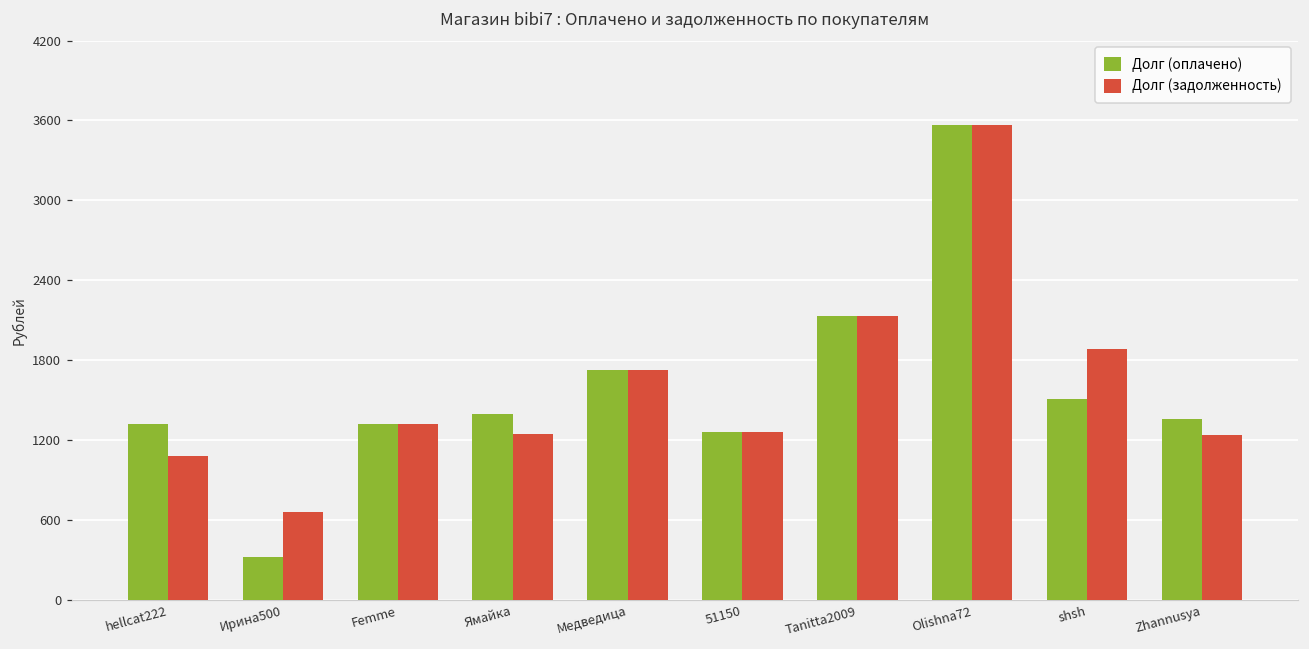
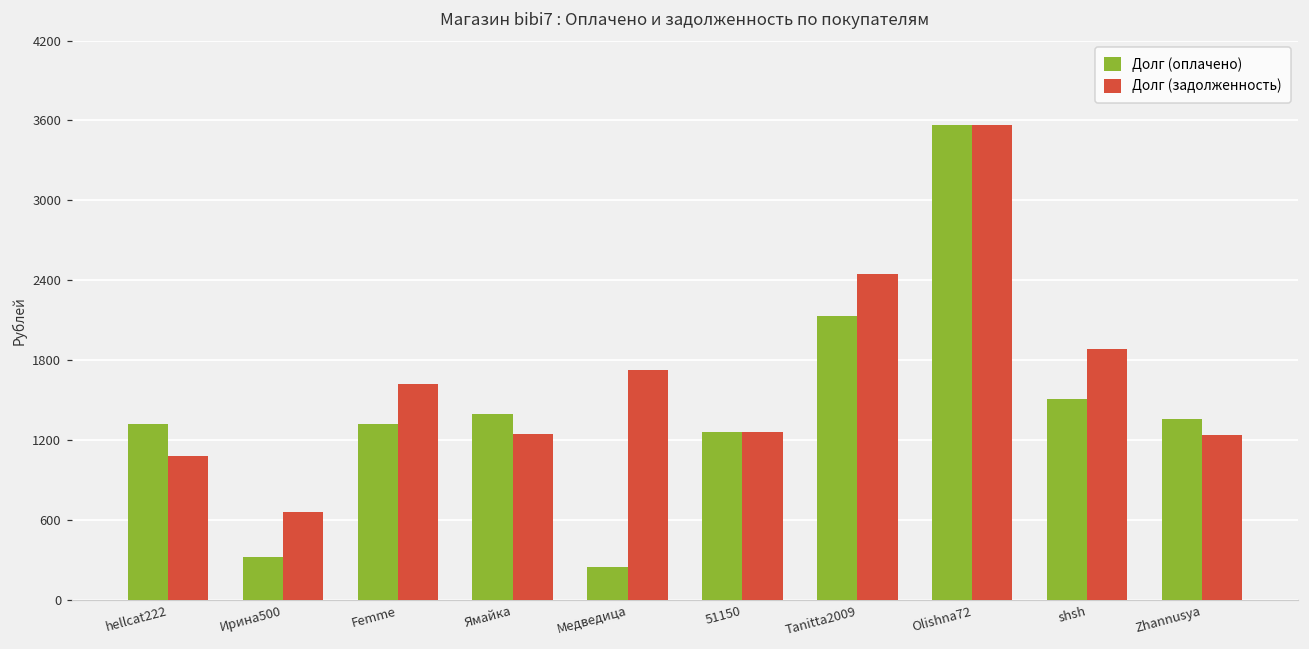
  {
    "Долг (оплачено)": {
      "hellcat222": 1320,
      "Ирина500": 330,
      "Femme": 1320,
      "Ямайка": 1390,
-     "Медведица": 1720,
+     "Медведица": 250,
      "51150": 1260,
      "Tanitta2009": 2130,
      "Olishna72": 3570,
      "shsh": 1510,
      "Zhannusya": 1360
    },
    "Долг (задолженность)": {
      "hellcat222": 1080,
      "Ирина500": 660,
-     "Femme": 1320,
+     "Femme": 1620,
      "Ямайка": 1250,
      "Медведица": 1720,
      "51150": 1260,
-     "Tanitta2009": 2130,
+     "Tanitta2009": 2440,
      "Olishna72": 3570,
      "shsh": 1880,
      "Zhannusya": 1240
    }
  }
